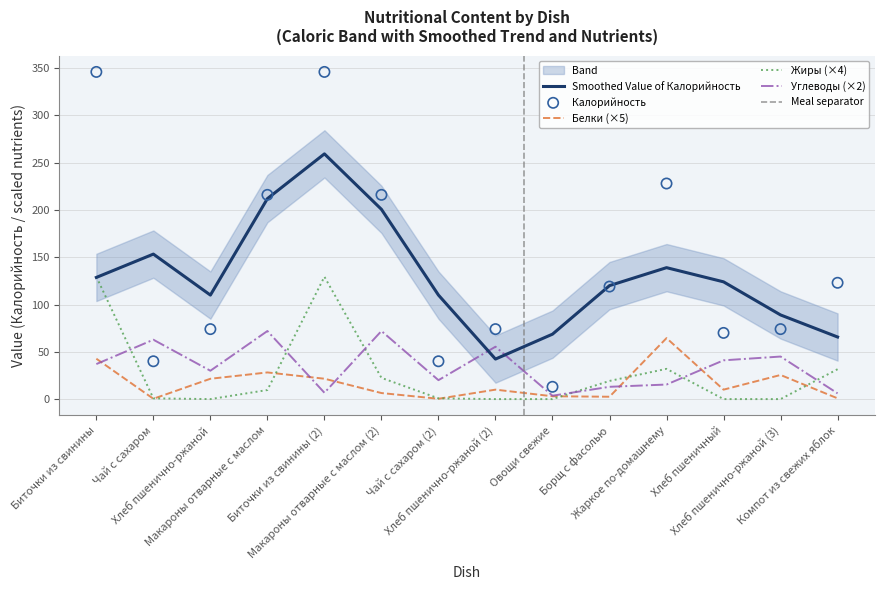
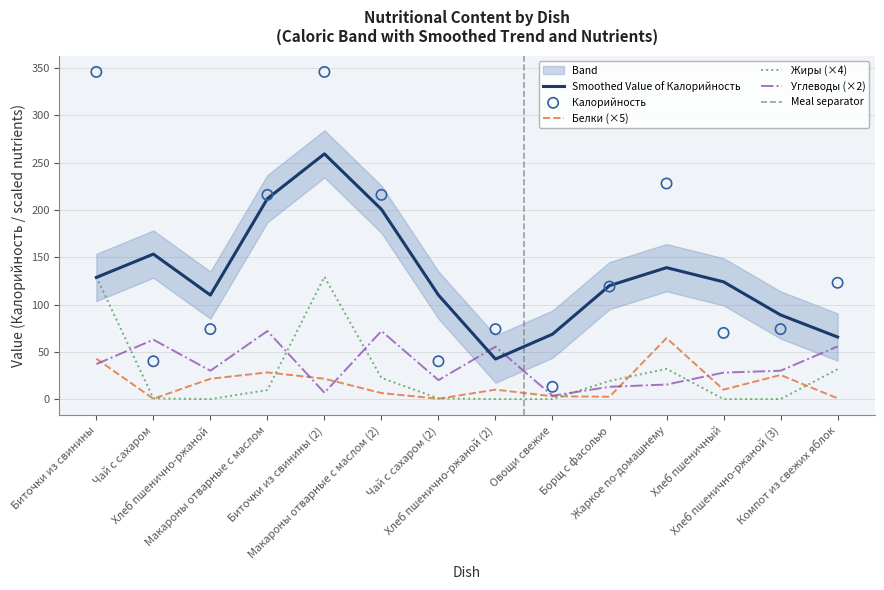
  {
    "Smoothed Value of Калорийность": {
      "Чай с сахаром": 150,
      "Хлеб пшенично-ржаной": 110,
      "Макароны отварные с маслом": 210,
      "Биточки из свинины (2)": 260,
      "Макароны отварные с маслом (2)": 200,
      "Чай с сахаром (2)": 110,
      "Хлеб пшенично-ржаной (2)": 40,
      "Овощи свежие": 70,
      "Жаркое по-домашнему": 140,
      "Хлеб пшеничный": 120,
      "Хлеб пшенично-ржаной (3)": 90,
      "Компот из свежих яблок": 70
    },
    "Белки (×5)": {
      "Биточки из свинины": 40,
      "Хлеб пшенично-ржаной": 20,
      "Макароны отварные с маслом": 30,
      "Биточки из свинины (2)": 20,
      "Макароны отварные с маслом (2)": 10,
      "Хлеб пшенично-ржаной (2)": 10,
      "Борщ с фасолью": 0,
      "Жаркое по-домашнему": 60,
      "Хлеб пшеничный": 10,
      "Хлеб пшенично-ржаной (3)": 30,
      "Компот из свежих яблок": 0
    },
    "Жиры (×4)": {
      "Хлеб пшенично-ржаной": 0,
      "Макароны отварные с маслом": 10,
      "Биточки из свинины (2)": 130,
      "Макароны отварные с маслом (2)": 20,
      "Хлеб пшенично-ржаной (2)": 0,
      "Овощи свежие": 0,
      "Борщ с фасолью": 20,
      "Жаркое по-домашнему": 30,
      "Хлеб пшеничный": 0,
      "Хлеб пшенично-ржаной (3)": 0,
      "Компот из свежих яблок": 30
    },
    "Углеводы (×2)": {
      "Биточки из свинины": 40,
      "Чай с сахаром": 60,
      "Хлеб пшенично-ржаной": 30,
      "Макароны отварные с маслом": 70,
      "Биточки из свинины (2)": 10,
      "Макароны отварные с маслом (2)": 70,
      "Чай с сахаром (2)": 20,
      "Хлеб пшенично-ржаной (2)": 60,
      "Борщ с фасолью": 10,
      "Жаркое по-домашнему": 20,
-     "Хлеб пшеничный": 40,
-     "Хлеб пшенично-ржаной (3)": 50,
-     "Компот из свежих яблок": 10
+     "Хлеб пшеничный": 30,
+     "Хлеб пшенично-ржаной (3)": 30,
+     "Компот из свежих яблок": 60
    }
  }
